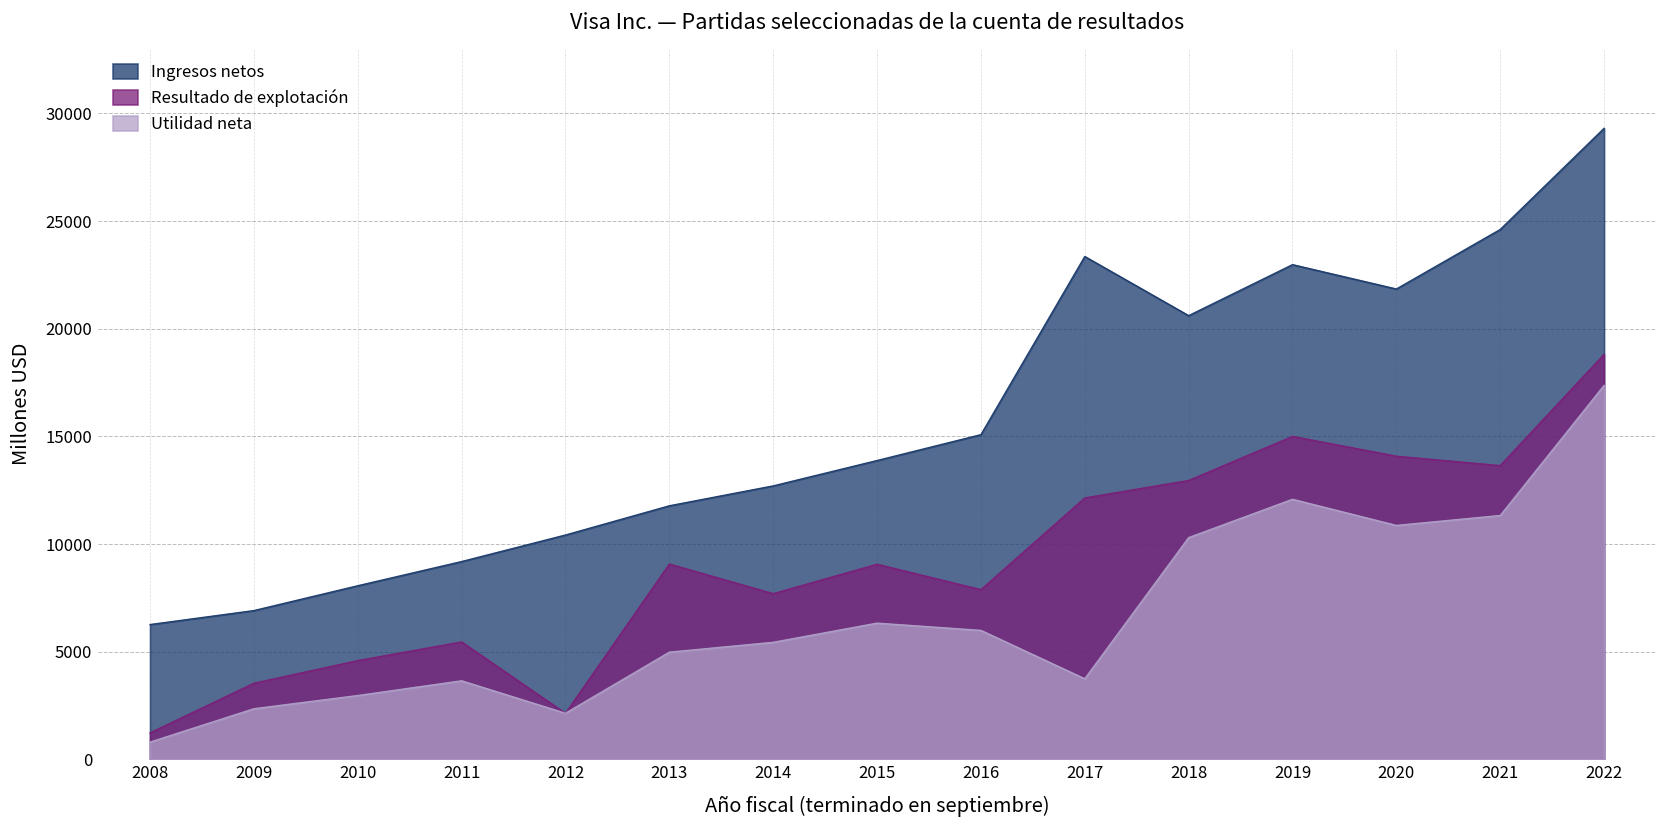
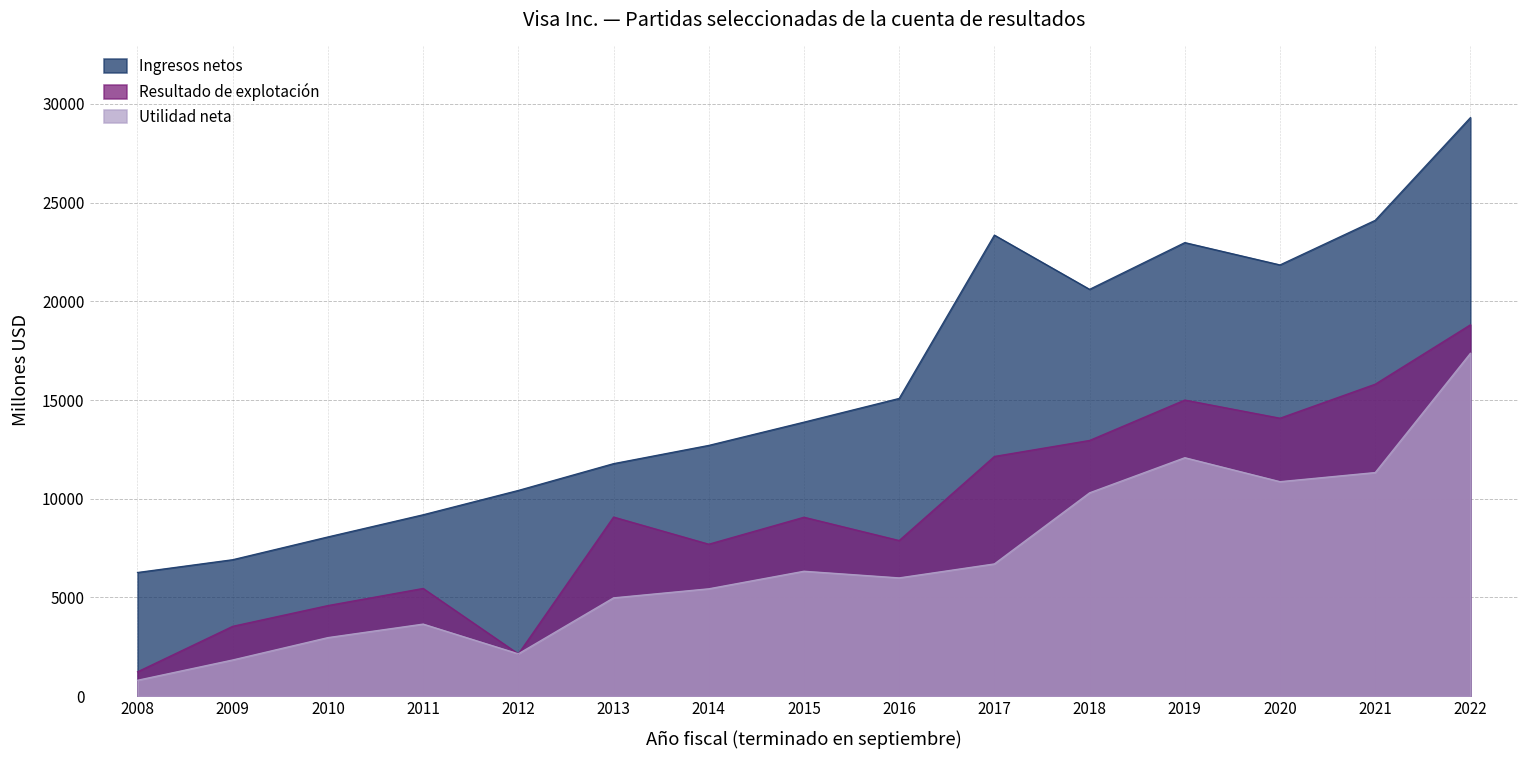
  {
    "Ingresos netos": {
      "2008": 6300,
      "2009": 6900,
      "2010": 8100,
      "2011": 9200,
      "2012": 10400,
      "2013": 11800,
      "2014": 12700,
      "2015": 13900,
      "2016": 15100,
      "2017": 23400,
      "2018": 20600,
      "2019": 23000,
      "2020": 21800,
-     "2021": 24600,
+     "2021": 24100,
      "2022": 29300
    },
    "Resultado de explotación": {
      "2008": 1200,
      "2009": 3500,
      "2010": 4600,
      "2011": 5500,
      "2013": 9100,
      "2014": 7700,
      "2015": 9100,
      "2016": 7900,
      "2017": 12100,
      "2018": 13000,
      "2019": 15000,
      "2020": 14100,
-     "2021": 13600,
+     "2021": 15800,
      "2022": 18800
    },
    "Utilidad neta": {
      "2008": 800,
-     "2009": 2400,
+     "2009": 1800,
      "2010": 3000,
      "2011": 3700,
      "2013": 5000,
      "2014": 5400,
      "2015": 6300,
      "2016": 6000,
-     "2017": 3700,
+     "2017": 6700,
      "2018": 10300,
      "2019": 12100,
      "2020": 10900,
      "2021": 11300,
      "2022": 17400
    }
  }
